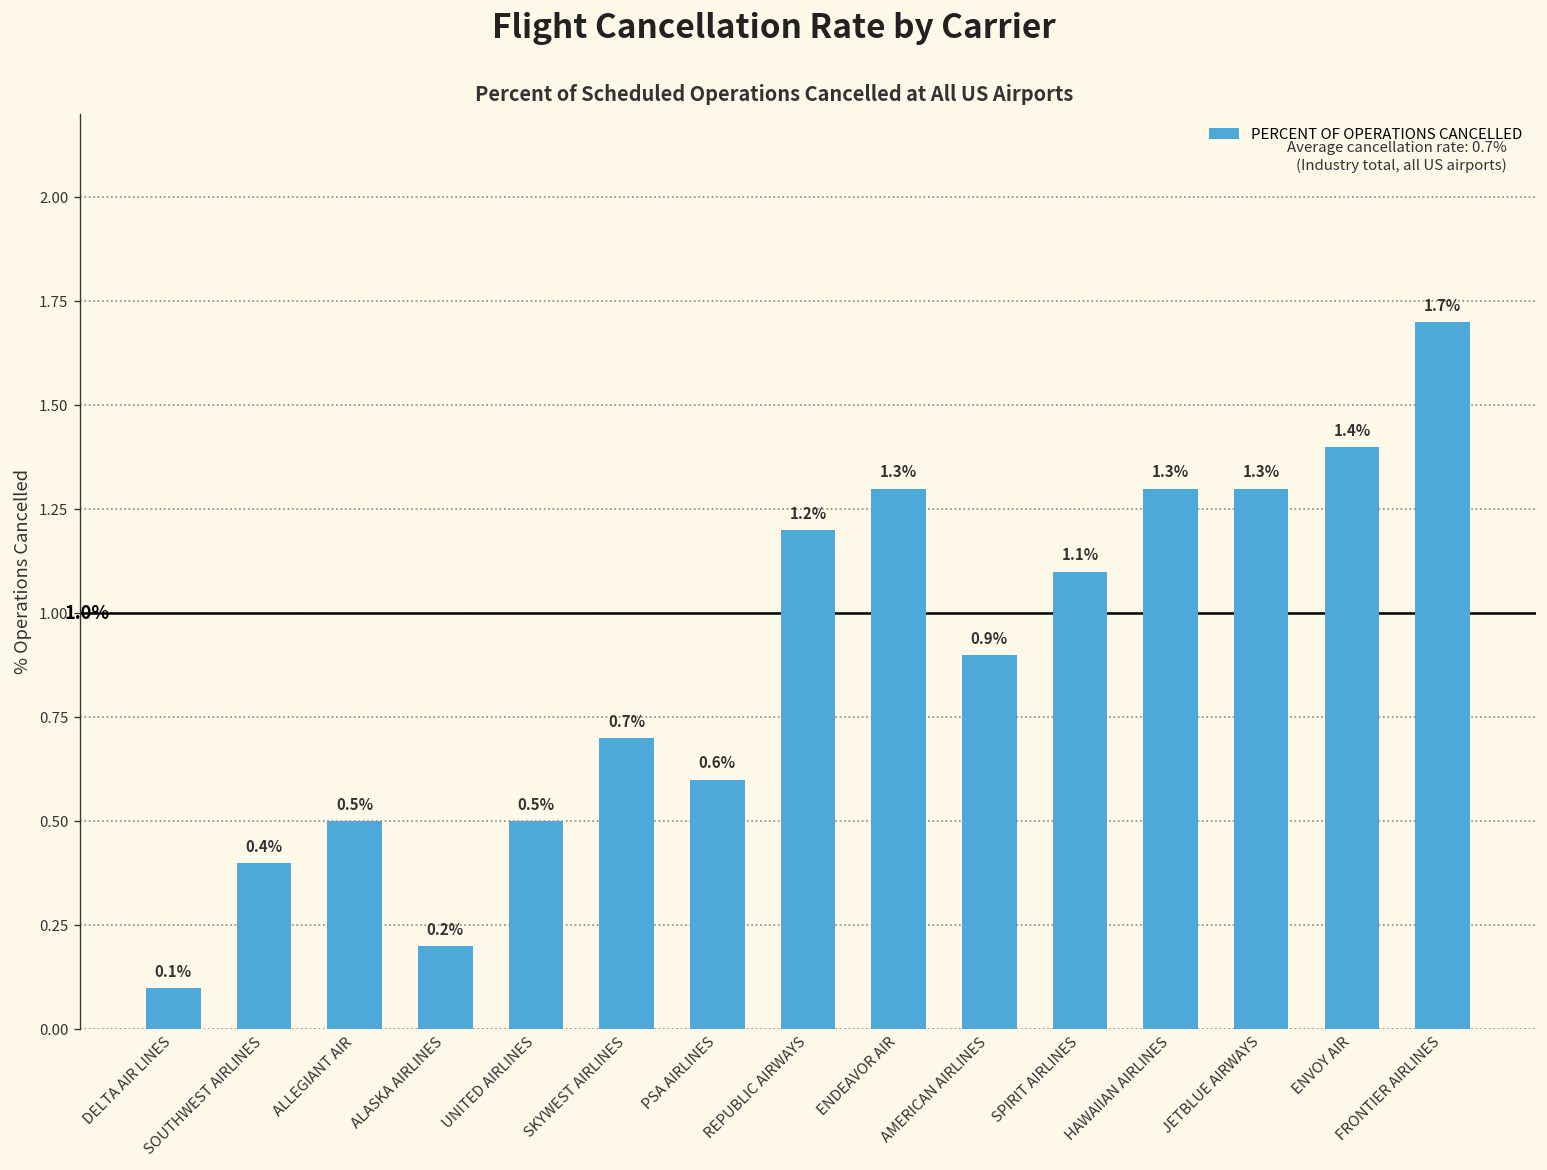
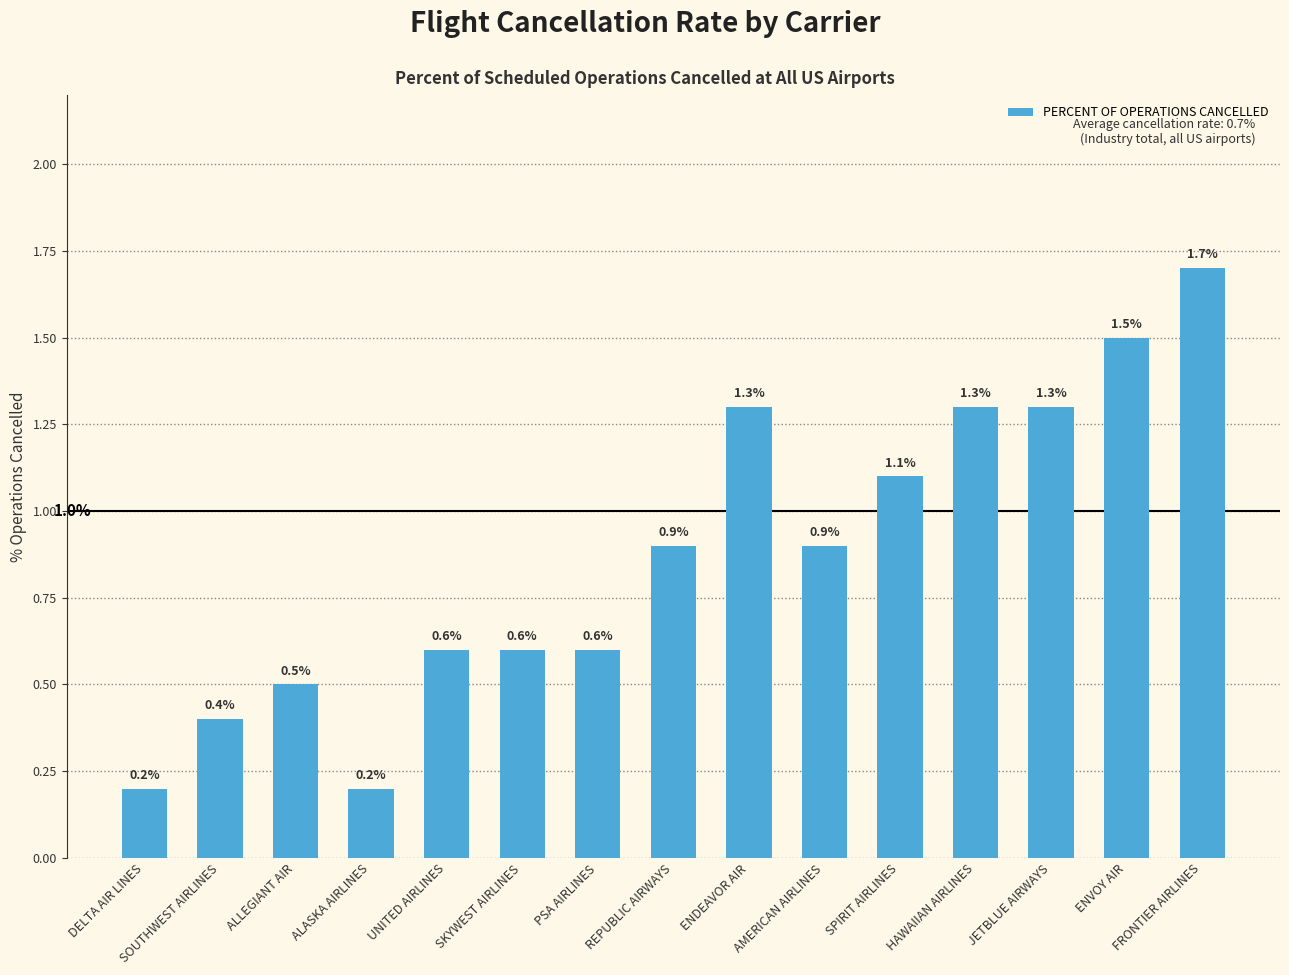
  {
-   "DELTA AIR LINES": "0.1%",
+   "DELTA AIR LINES": "0.2%",
    "SOUTHWEST AIRLINES": "0.4%",
    "ALLEGIANT AIR": "0.5%",
    "ALASKA AIRLINES": "0.2%",
-   "UNITED AIRLINES": "0.5%",
-   "SKYWEST AIRLINES": "0.7%",
+   "UNITED AIRLINES": "0.6%",
+   "SKYWEST AIRLINES": "0.6%",
    "PSA AIRLINES": "0.6%",
-   "REPUBLIC AIRWAYS": "1.2%",
+   "REPUBLIC AIRWAYS": "0.9%",
    "ENDEAVOR AIR": "1.3%",
    "AMERICAN AIRLINES": "0.9%",
    "SPIRIT AIRLINES": "1.1%",
    "HAWAIIAN AIRLINES": "1.3%",
    "JETBLUE AIRWAYS": "1.3%",
-   "ENVOY AIR": "1.4%",
+   "ENVOY AIR": "1.5%",
    "FRONTIER AIRLINES": "1.7%"
  }
